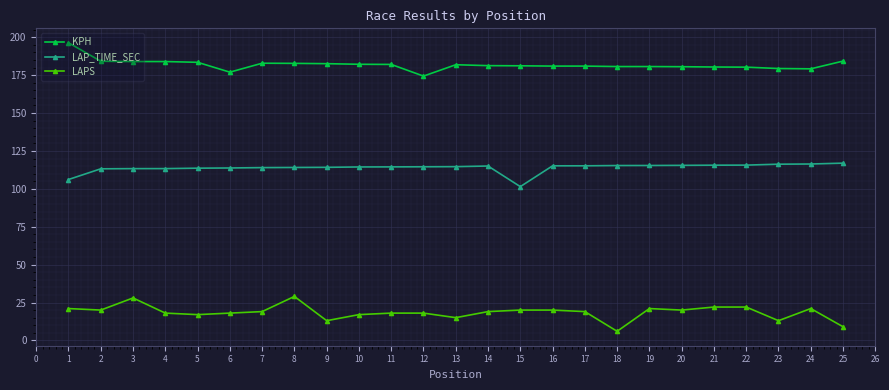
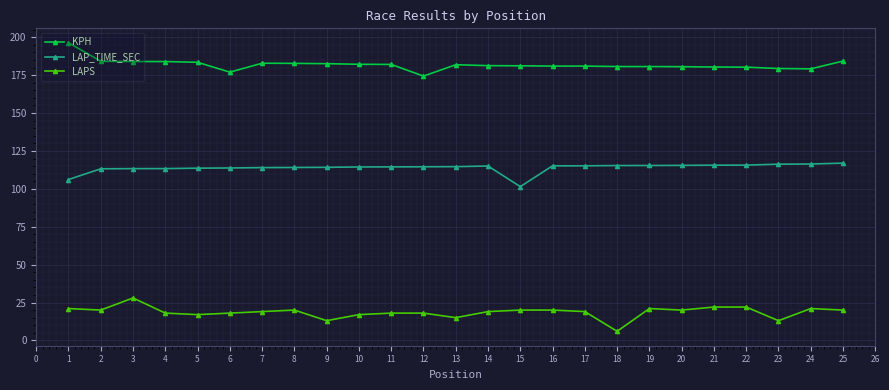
  {
    "KPH": {
      "4": 184,
      "5": 184,
      "6": 177,
      "7": 183,
      "8": 183,
      "9": 183,
      "10": 182,
      "11": 182,
      "12": 174,
      "13": 182,
      "14": 181,
      "15": 181,
      "16": 181,
      "17": 181,
      "18": 181,
      "19": 181,
      "20": 181,
      "21": 180,
      "22": 180,
      "23": 179,
      "24": 179,
      "25": 184
    },
    "LAP_TIME_SEC": {
      "1": 106,
      "2": 113,
      "3": 113,
      "4": 113,
      "5": 114,
      "6": 114,
      "7": 114,
      "8": 114,
      "9": 114,
      "10": 114,
      "11": 114,
      "12": 115,
      "13": 115,
      "14": 115,
      "15": 101,
      "16": 115,
      "17": 115,
      "18": 115,
      "19": 115,
      "20": 115,
      "21": 116,
      "22": 116,
      "23": 116,
      "24": 116,
      "25": 117
    },
    "LAPS": {
      "1": 21,
      "2": 20,
      "3": 28,
      "4": 18,
      "5": 17,
      "6": 18,
      "7": 19,
-     "8": 29,
+     "8": 20,
      "9": 13,
      "10": 17,
      "11": 18,
      "12": 18,
      "13": 15,
      "14": 19,
      "15": 20,
      "16": 20,
      "17": 19,
      "18": 6,
      "19": 21,
      "20": 20,
      "21": 22,
      "22": 22,
      "23": 13,
      "24": 21,
-     "25": 9
+     "25": 20
    }
  }
